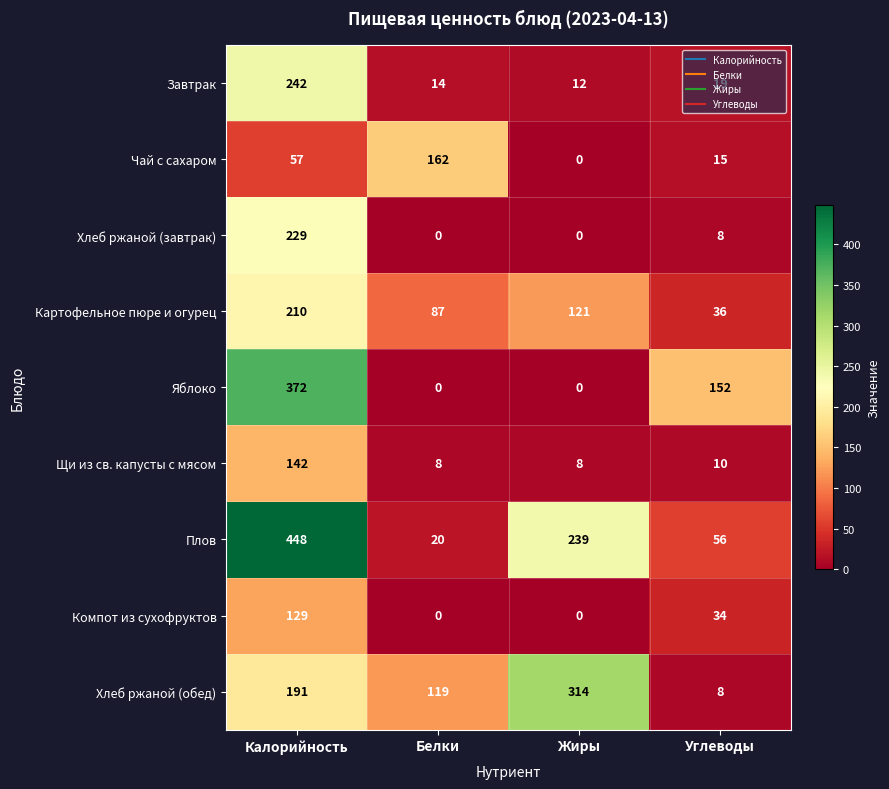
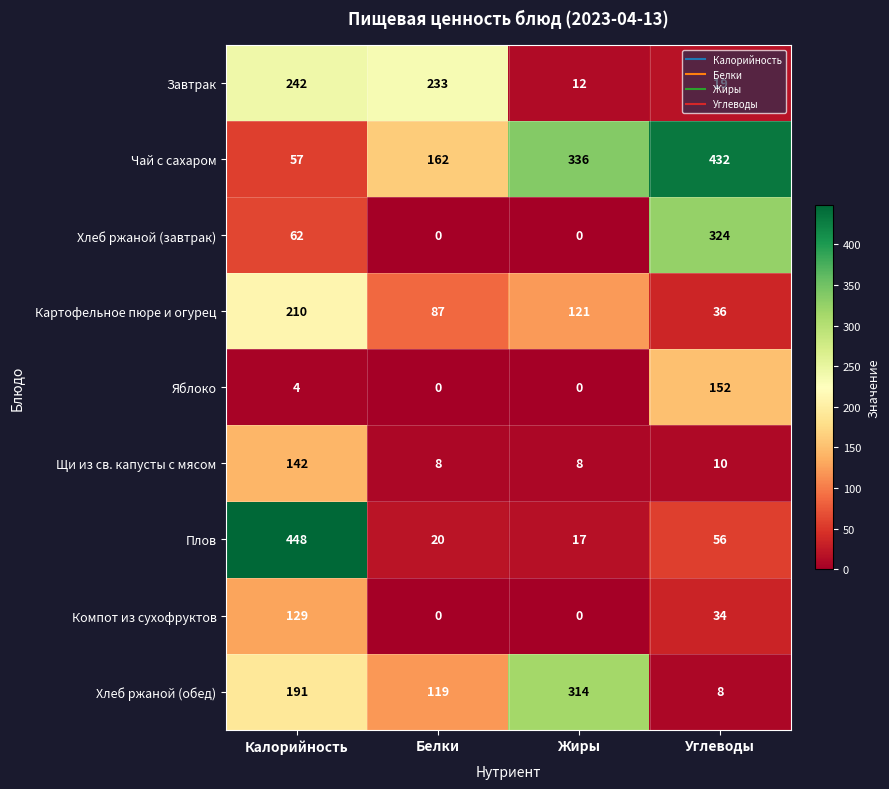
  {
    "Завтрак": {
      "Калорийность": 242,
-     "Белки": 14,
+     "Белки": 233,
      "Жиры": 12
    },
    "Чай с сахаром": {
      "Калорийность": 57,
      "Белки": 162,
-     "Жиры": 0,
-     "Углеводы": 15
+     "Жиры": 336,
+     "Углеводы": 432
    },
    "Хлеб ржаной (завтрак)": {
-     "Калорийность": 229,
+     "Калорийность": 62,
      "Белки": 0,
      "Жиры": 0,
-     "Углеводы": 8
+     "Углеводы": 324
    },
    "Картофельное пюре и огурец": {
      "Калорийность": 210,
      "Белки": 87,
      "Жиры": 121,
      "Углеводы": 36
    },
    "Яблоко": {
-     "Калорийность": 372,
+     "Калорийность": 4,
      "Белки": 0,
      "Жиры": 0,
      "Углеводы": 152
    },
    "Щи из св. капусты с мясом": {
      "Калорийность": 142,
      "Белки": 8,
      "Жиры": 8,
      "Углеводы": 10
    },
    "Плов": {
      "Калорийность": 448,
      "Белки": 20,
-     "Жиры": 239,
+     "Жиры": 17,
      "Углеводы": 56
    },
    "Компот из сухофруктов": {
      "Калорийность": 129,
      "Белки": 0,
      "Жиры": 0,
      "Углеводы": 34
    },
    "Хлеб ржаной (обед)": {
      "Калорийность": 191,
      "Белки": 119,
      "Жиры": 314,
      "Углеводы": 8
    }
  }
